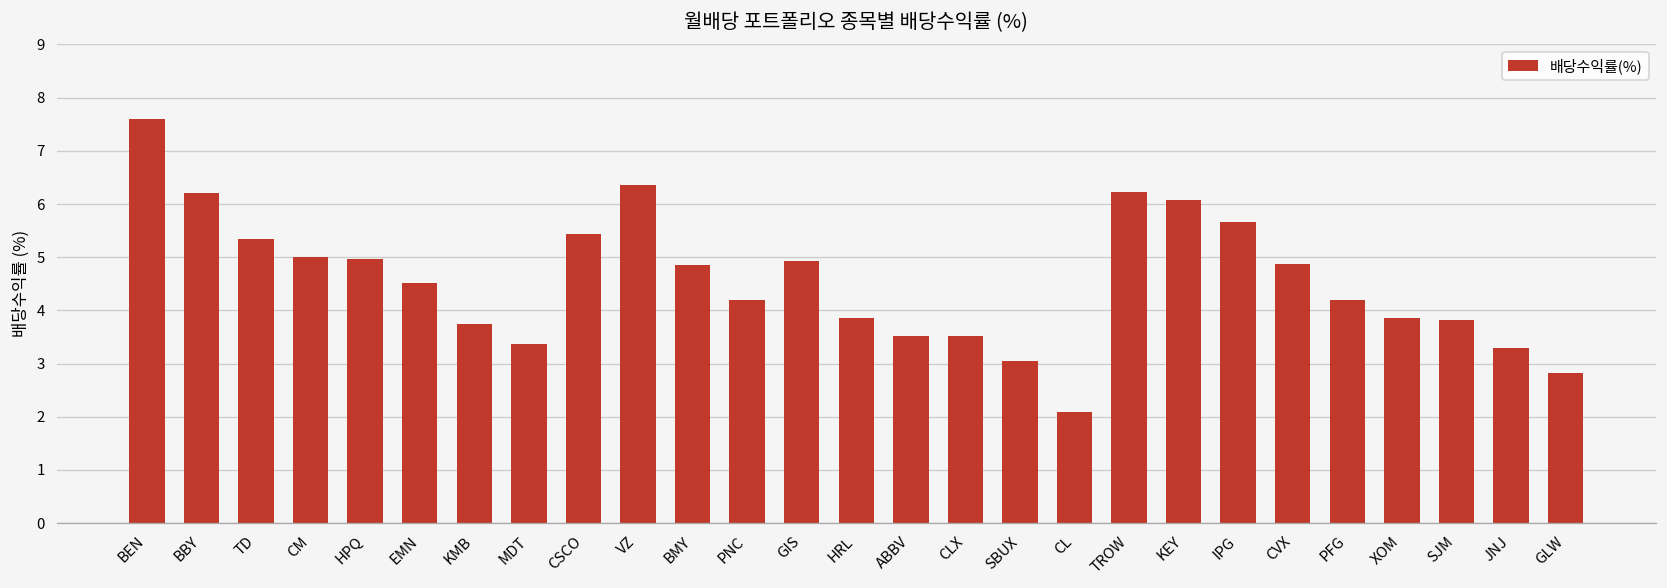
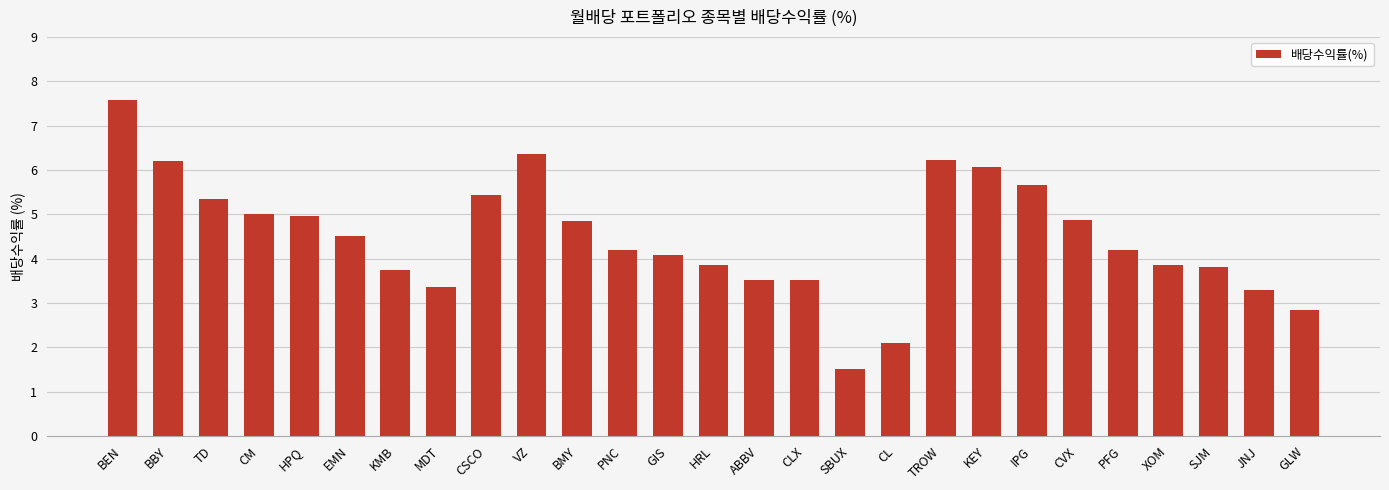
  {
    "BEN": 7.6,
    "BBY": 6.2,
    "TD": 5.4,
    "CM": 5.0,
    "HPQ": 5.0,
    "EMN": 4.5,
    "KMB": 3.8,
    "MDT": 3.4,
    "CSCO": 5.4,
    "VZ": 6.4,
    "BMY": 4.9,
    "PNC": 4.2,
-   "GIS": 4.9,
+   "GIS": 4.1,
    "HRL": 3.9,
    "ABBV": 3.5,
    "CLX": 3.5,
-   "SBUX": 3.1,
+   "SBUX": 1.5,
    "CL": 2.1,
    "TROW": 6.2,
    "KEY": 6.1,
    "IPG": 5.7,
    "CVX": 4.9,
    "PFG": 4.2,
    "XOM": 3.9,
    "SJM": 3.8,
    "JNJ": 3.3,
    "GLW": 2.8
  }
